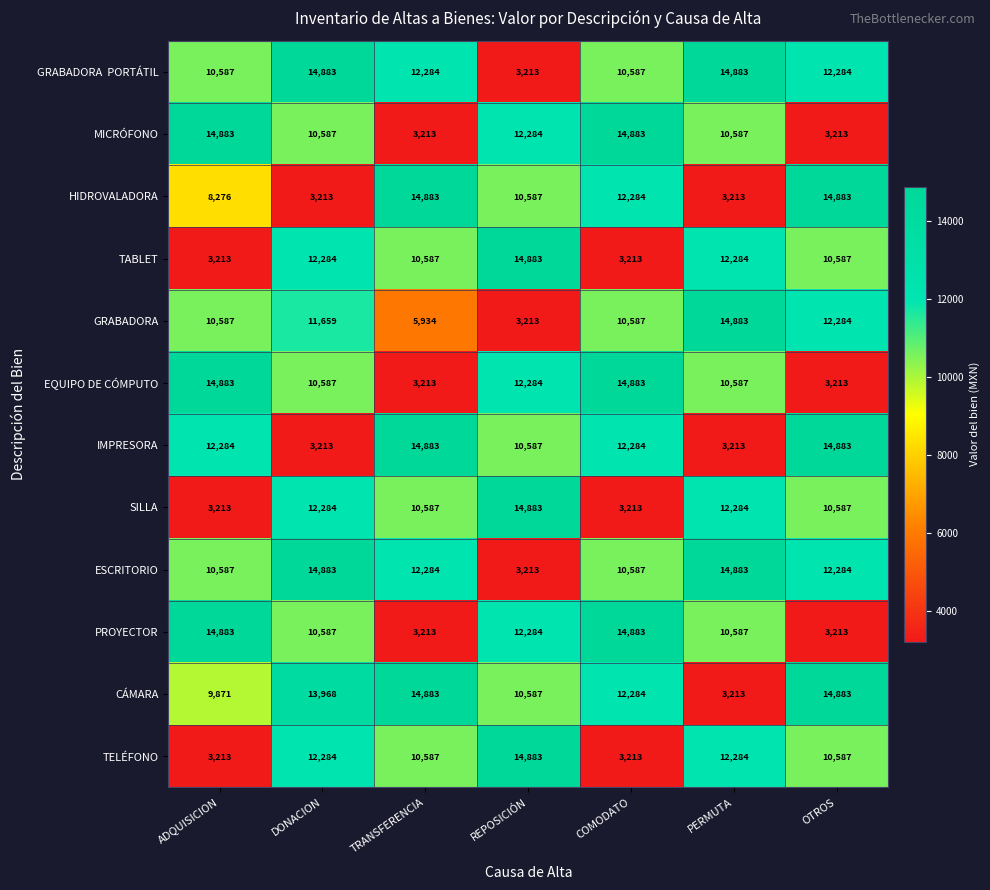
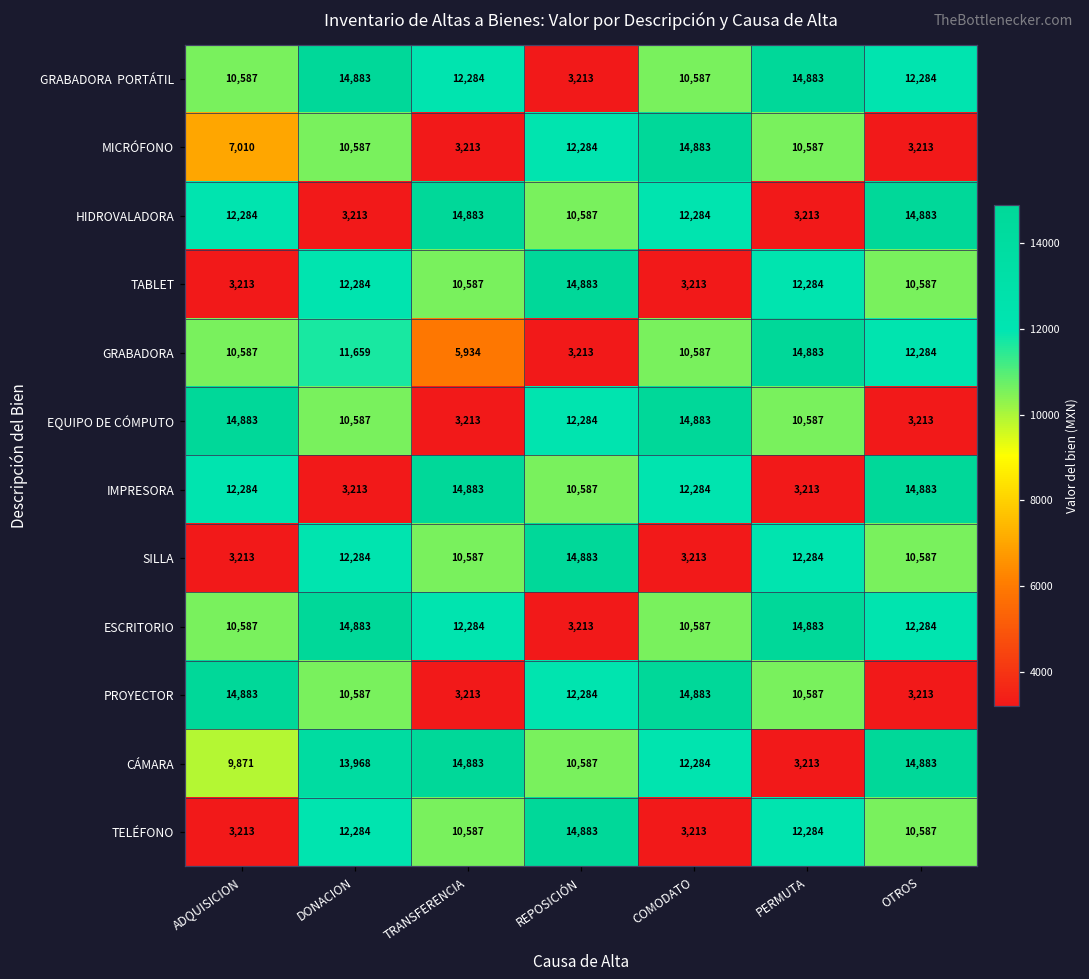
  {
    "GRABADORA PORTÁTIL": {
      "ADQUISICION": "10,587",
      "DONACION": "14,883",
      "TRANSFERENCIA": "12,284",
      "REPOSICIÓN": "3,213",
      "COMODATO": "10,587",
      "PERMUTA": "14,883",
      "OTROS": "12,284"
    },
    "MICRÓFONO": {
-     "ADQUISICION": "14,883",
+     "ADQUISICION": "7,010",
      "DONACION": "10,587",
      "TRANSFERENCIA": "3,213",
      "REPOSICIÓN": "12,284",
      "COMODATO": "14,883",
      "PERMUTA": "10,587",
      "OTROS": "3,213"
    },
    "HIDROVALADORA": {
-     "ADQUISICION": "8,276",
+     "ADQUISICION": "12,284",
      "DONACION": "3,213",
      "TRANSFERENCIA": "14,883",
      "REPOSICIÓN": "10,587",
      "COMODATO": "12,284",
      "PERMUTA": "3,213",
      "OTROS": "14,883"
    },
    "TABLET": {
      "ADQUISICION": "3,213",
      "DONACION": "12,284",
      "TRANSFERENCIA": "10,587",
      "REPOSICIÓN": "14,883",
      "COMODATO": "3,213",
      "PERMUTA": "12,284",
      "OTROS": "10,587"
    },
    "GRABADORA": {
      "ADQUISICION": "10,587",
      "DONACION": "11,659",
      "TRANSFERENCIA": "5,934",
      "REPOSICIÓN": "3,213",
      "COMODATO": "10,587",
      "PERMUTA": "14,883",
      "OTROS": "12,284"
    },
    "EQUIPO DE CÓMPUTO": {
      "ADQUISICION": "14,883",
      "DONACION": "10,587",
      "TRANSFERENCIA": "3,213",
      "REPOSICIÓN": "12,284",
      "COMODATO": "14,883",
      "PERMUTA": "10,587",
      "OTROS": "3,213"
    },
    "IMPRESORA": {
      "ADQUISICION": "12,284",
      "DONACION": "3,213",
      "TRANSFERENCIA": "14,883",
      "REPOSICIÓN": "10,587",
      "COMODATO": "12,284",
      "PERMUTA": "3,213",
      "OTROS": "14,883"
    },
    "SILLA": {
      "ADQUISICION": "3,213",
      "DONACION": "12,284",
      "TRANSFERENCIA": "10,587",
      "REPOSICIÓN": "14,883",
      "COMODATO": "3,213",
      "PERMUTA": "12,284",
      "OTROS": "10,587"
    },
    "ESCRITORIO": {
      "ADQUISICION": "10,587",
      "DONACION": "14,883",
      "TRANSFERENCIA": "12,284",
      "REPOSICIÓN": "3,213",
      "COMODATO": "10,587",
      "PERMUTA": "14,883",
      "OTROS": "12,284"
    },
    "PROYECTOR": {
      "ADQUISICION": "14,883",
      "DONACION": "10,587",
      "TRANSFERENCIA": "3,213",
      "REPOSICIÓN": "12,284",
      "COMODATO": "14,883",
      "PERMUTA": "10,587",
      "OTROS": "3,213"
    },
    "CÁMARA": {
      "ADQUISICION": "9,871",
      "DONACION": "13,968",
      "TRANSFERENCIA": "14,883",
      "REPOSICIÓN": "10,587",
      "COMODATO": "12,284",
      "PERMUTA": "3,213",
      "OTROS": "14,883"
    },
    "TELÉFONO": {
      "ADQUISICION": "3,213",
      "DONACION": "12,284",
      "TRANSFERENCIA": "10,587",
      "REPOSICIÓN": "14,883",
      "COMODATO": "3,213",
      "PERMUTA": "12,284",
      "OTROS": "10,587"
    }
  }
